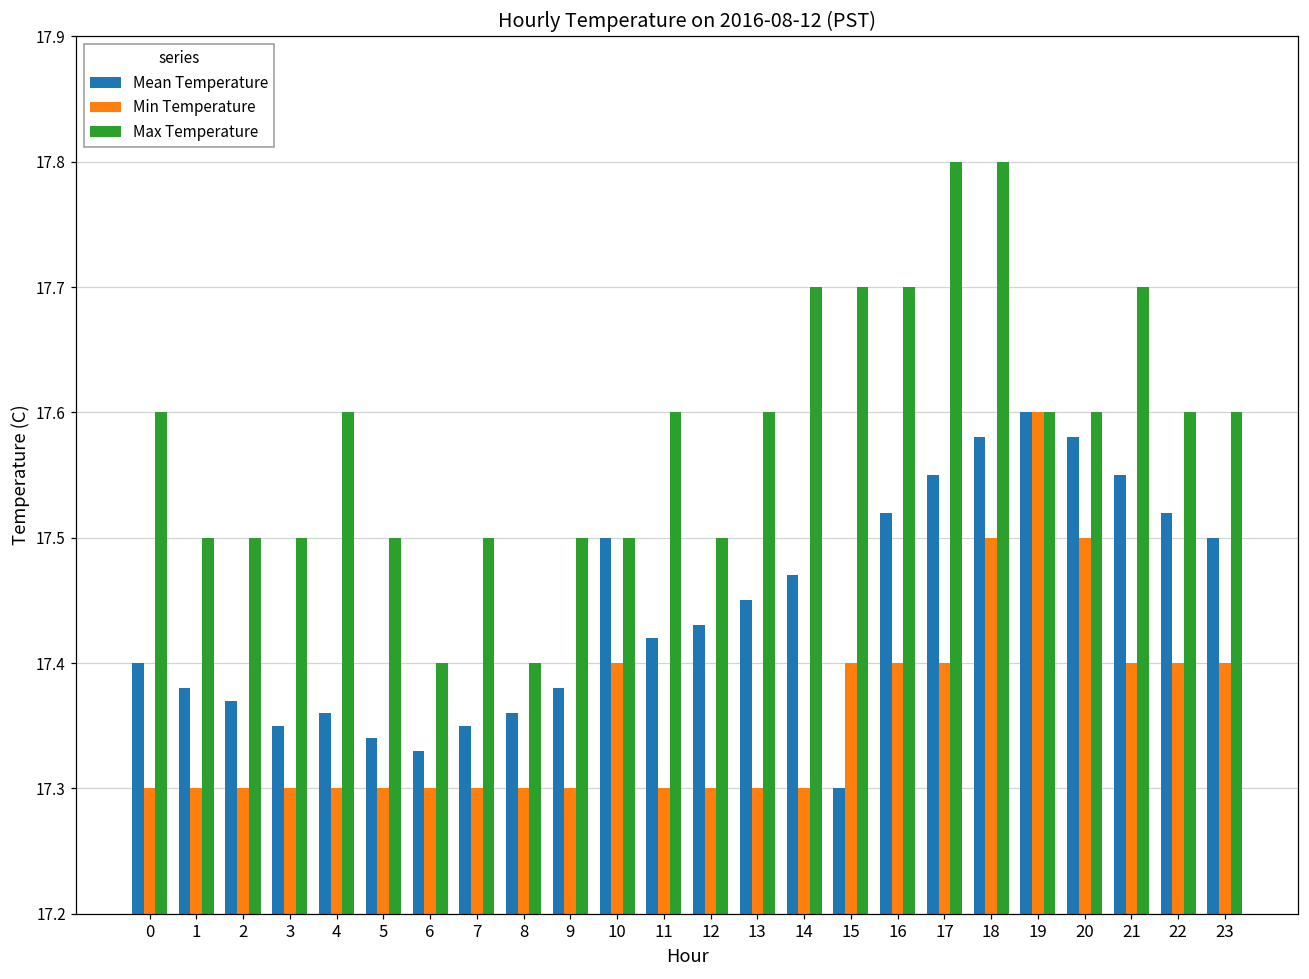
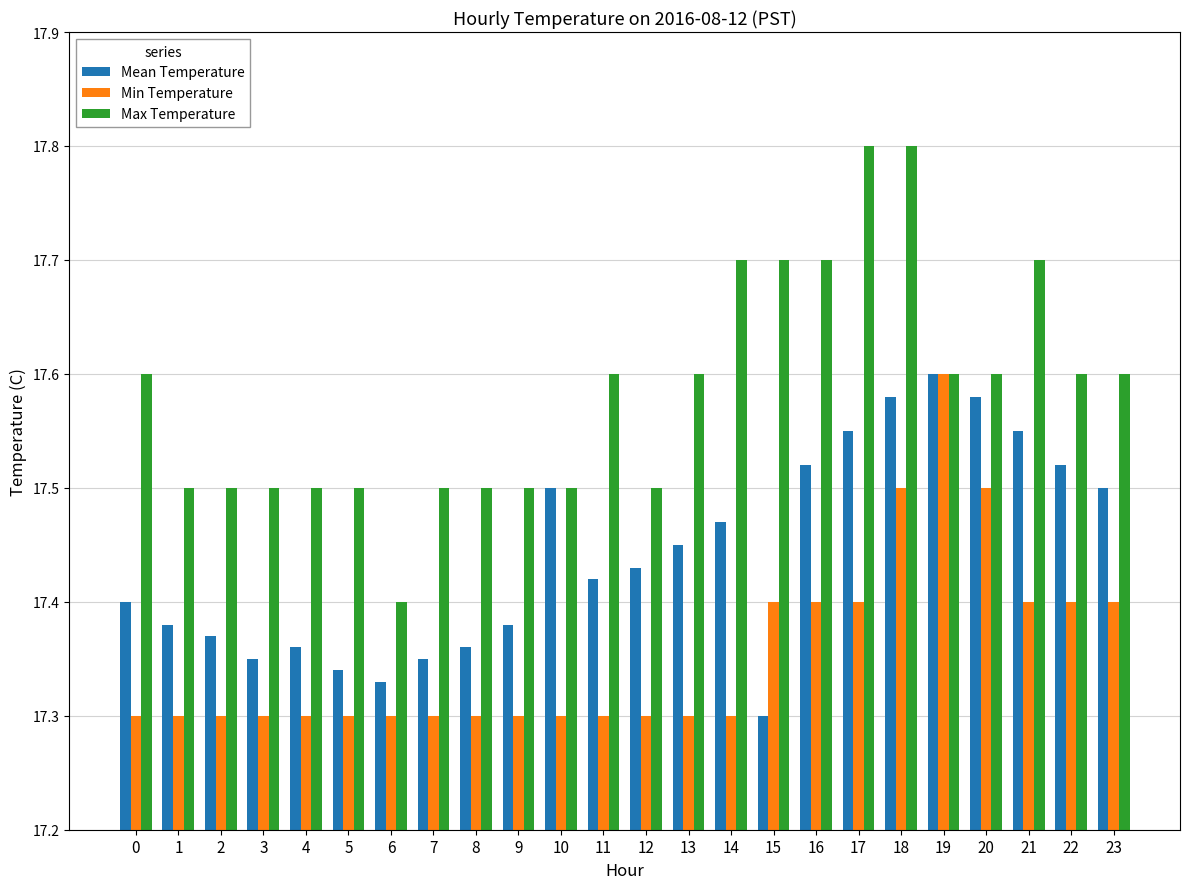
  {
    "Mean Temperature": {
      "0": 17.4,
      "1": 17.380,
      "2": 17.370,
      "3": 17.350,
      "4": 17.360,
      "5": 17.340,
      "6": 17.330,
      "7": 17.350,
      "8": 17.360,
      "9": 17.380,
      "10": 17.5,
      "11": 17.420,
      "12": 17.430,
      "13": 17.450,
      "14": 17.470,
      "15": 17.3,
      "16": 17.520,
      "17": 17.550,
      "18": 17.580,
      "19": 17.6,
      "20": 17.580,
      "21": 17.550,
      "22": 17.520,
      "23": 17.5
    },
    "Min Temperature": {
      "0": 17.3,
      "1": 17.3,
      "2": 17.3,
      "3": 17.3,
      "4": 17.3,
      "5": 17.3,
      "6": 17.3,
      "7": 17.3,
      "8": 17.3,
      "9": 17.3,
-     "10": 17.4,
+     "10": 17.3,
      "11": 17.3,
      "12": 17.3,
      "13": 17.3,
      "14": 17.3,
      "15": 17.4,
      "16": 17.4,
      "17": 17.4,
      "18": 17.5,
      "19": 17.6,
      "20": 17.5,
      "21": 17.4,
      "22": 17.4,
      "23": 17.4
    },
    "Max Temperature": {
      "0": 17.6,
      "1": 17.5,
      "2": 17.5,
      "3": 17.5,
-     "4": 17.6,
+     "4": 17.5,
      "5": 17.5,
      "6": 17.4,
      "7": 17.5,
-     "8": 17.4,
+     "8": 17.5,
      "9": 17.5,
      "10": 17.5,
      "11": 17.6,
      "12": 17.5,
      "13": 17.6,
      "14": 17.7,
      "15": 17.7,
      "16": 17.7,
      "17": 17.8,
      "18": 17.8,
      "19": 17.6,
      "20": 17.6,
      "21": 17.7,
      "22": 17.6,
      "23": 17.6
    }
  }
